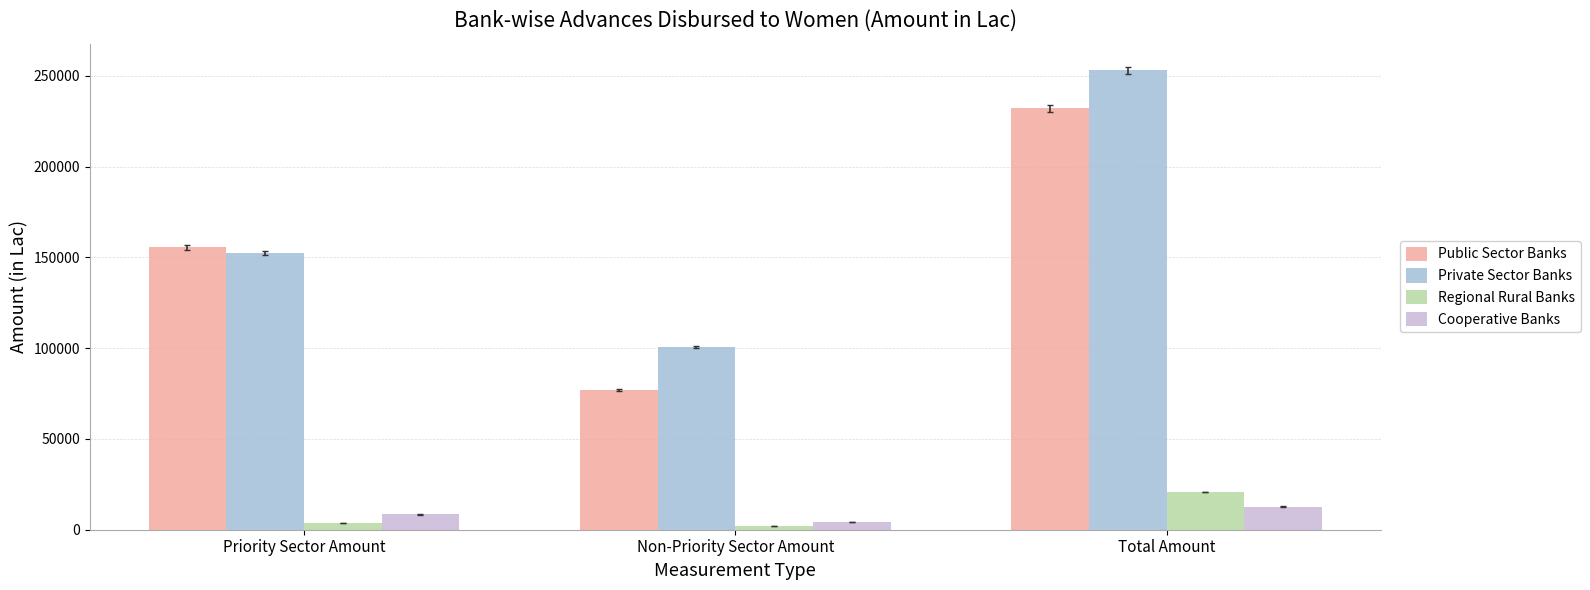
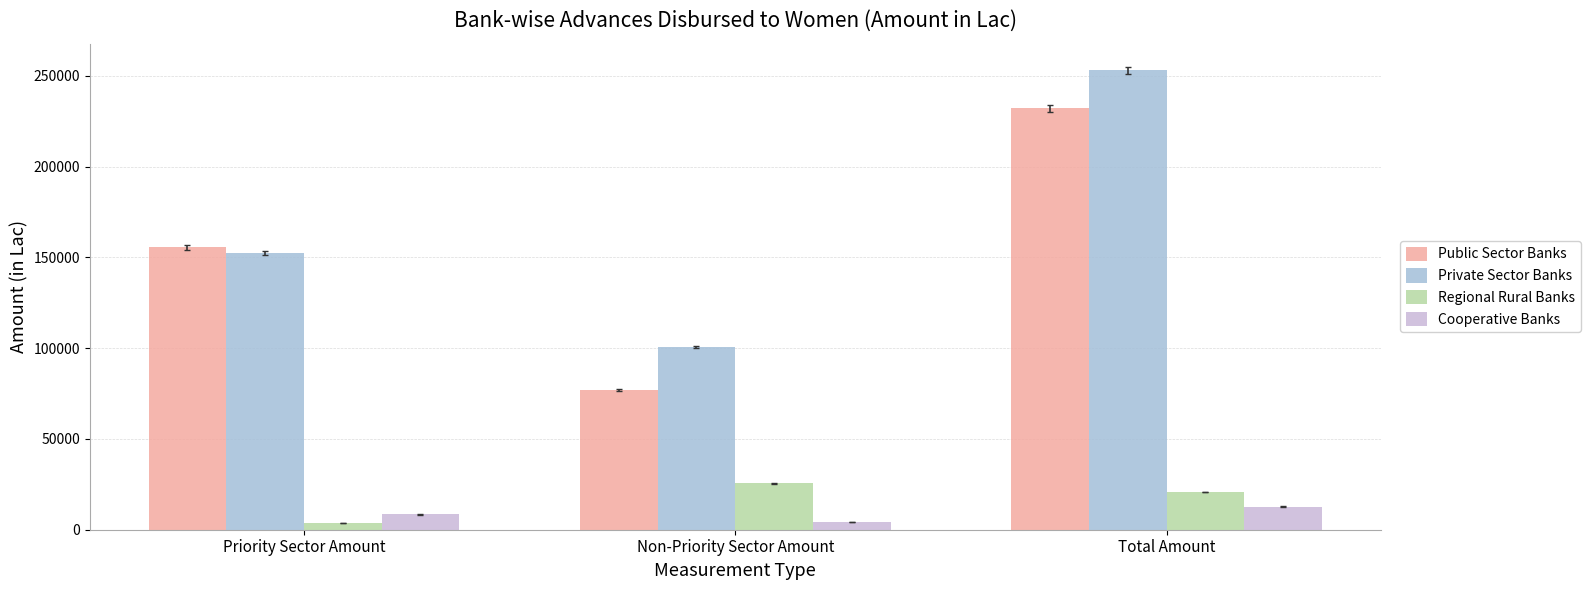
  {
    "Public Sector Banks": {
      "Priority Sector Amount": 155000,
      "Non-Priority Sector Amount": 77000,
      "Total Amount": 232000
    },
    "Regional Rural Banks": {
      "Priority Sector Amount": 4000,
-     "Non-Priority Sector Amount": 2000,
+     "Non-Priority Sector Amount": 26000,
      "Total Amount": 21000
    }
  }
